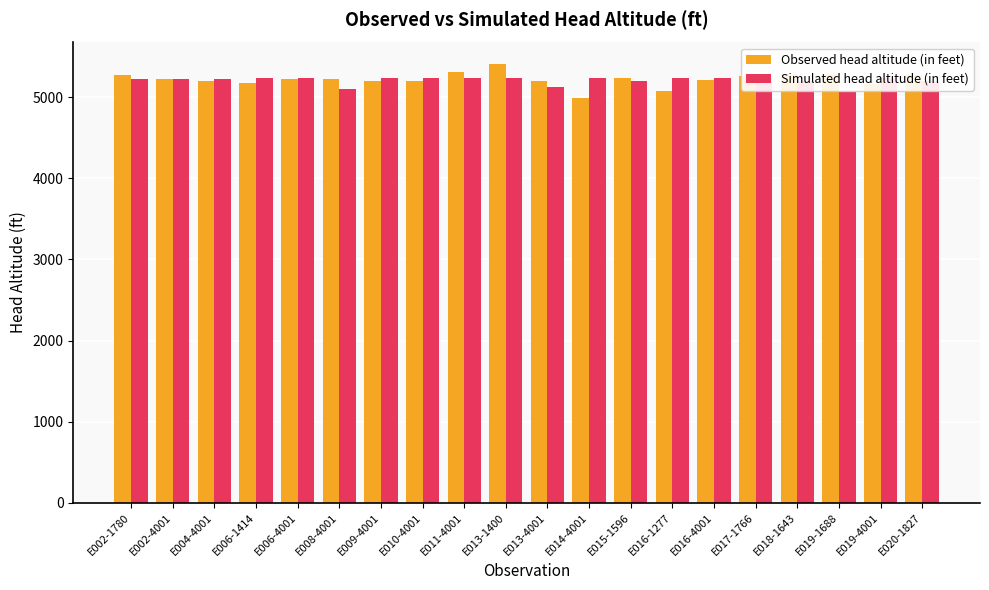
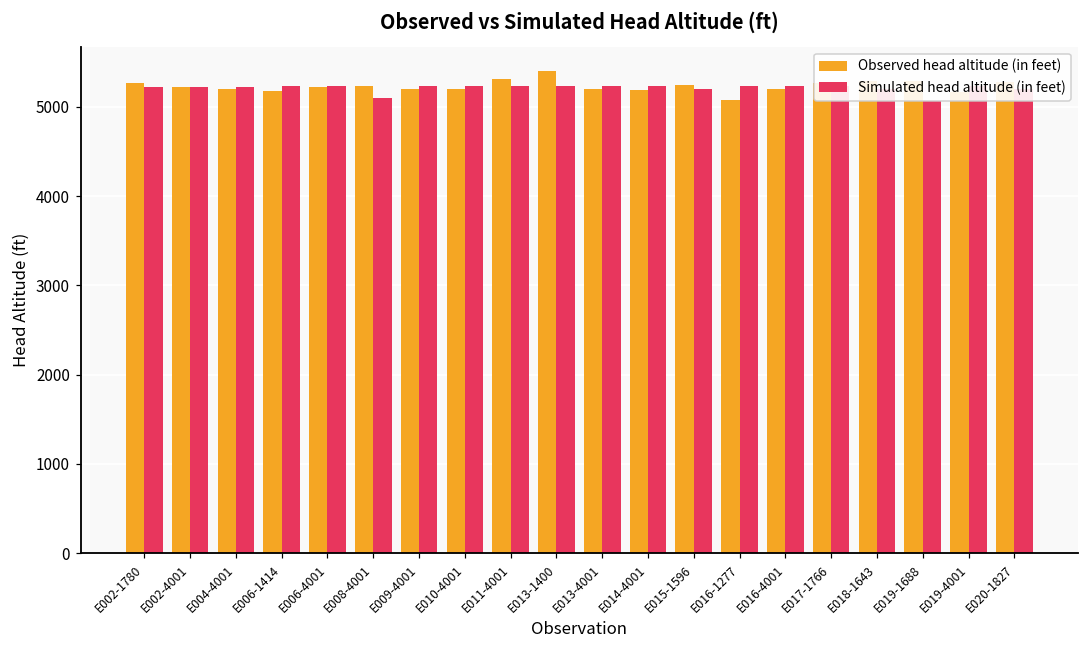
  {
    "Observed head altitude (in feet)": {
      "E002-1780": 5300,
      "E002-4001": 5200,
      "E004-4001": 5200,
      "E006-1414": 5200,
      "E006-4001": 5200,
      "E008-4001": 5200,
      "E009-4001": 5200,
      "E010-4001": 5200,
      "E011-4001": 5300,
      "E013-1400": 5400,
      "E013-4001": 5200,
-     "E014-4001": 5000,
+     "E014-4001": 5200,
      "E015-1596": 5200,
      "E016-1277": 5100,
      "E016-4001": 5200
    },
    "Simulated head altitude (in feet)": {
      "E002-1780": 5200,
      "E002-4001": 5200,
      "E004-4001": 5200,
      "E006-1414": 5200,
      "E006-4001": 5200,
      "E008-4001": 5100,
      "E009-4001": 5200,
      "E010-4001": 5200,
      "E011-4001": 5200,
      "E013-1400": 5200,
-     "E013-4001": 5100,
+     "E013-4001": 5200,
      "E014-4001": 5200,
      "E015-1596": 5200,
      "E016-1277": 5200,
      "E016-4001": 5200,
      "E019-1688": 5100
    }
  }
